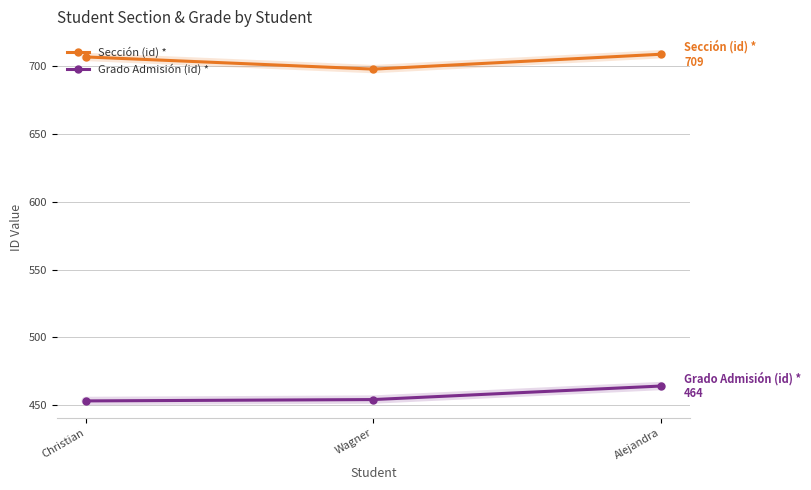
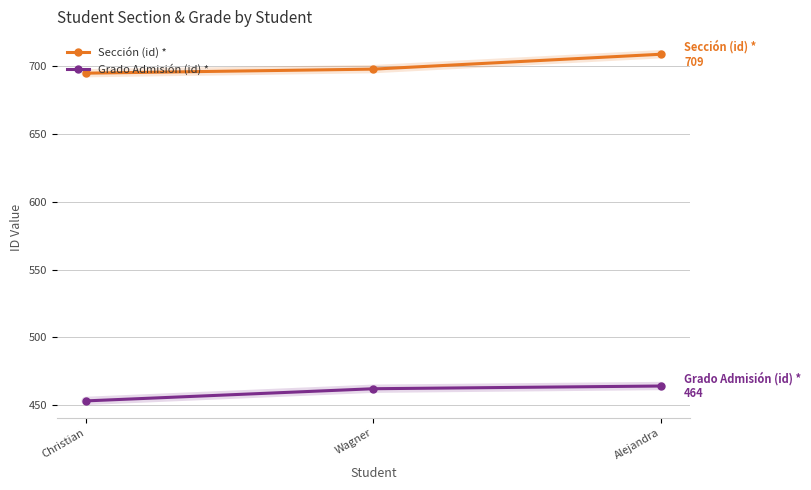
  {
    "Sección (id) *": {
-     "Christian": 707,
+     "Christian": 695,
      "Wagner": 698
    },
    "Grado Admisión (id) *": {
      "Christian": 453,
-     "Wagner": 454
+     "Wagner": 462
    }
  }
